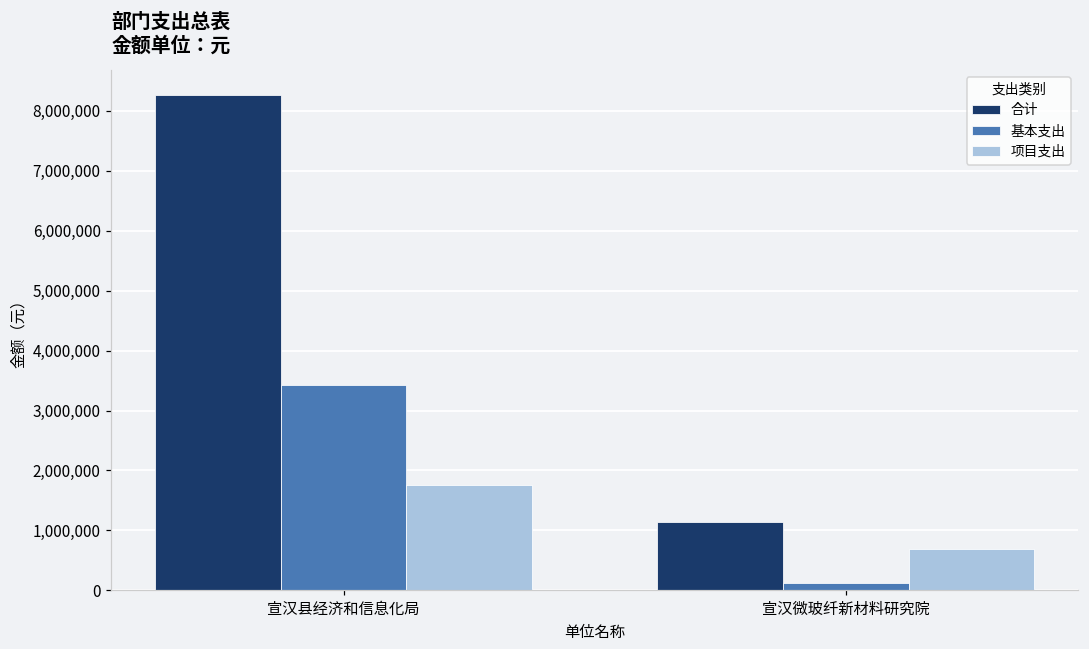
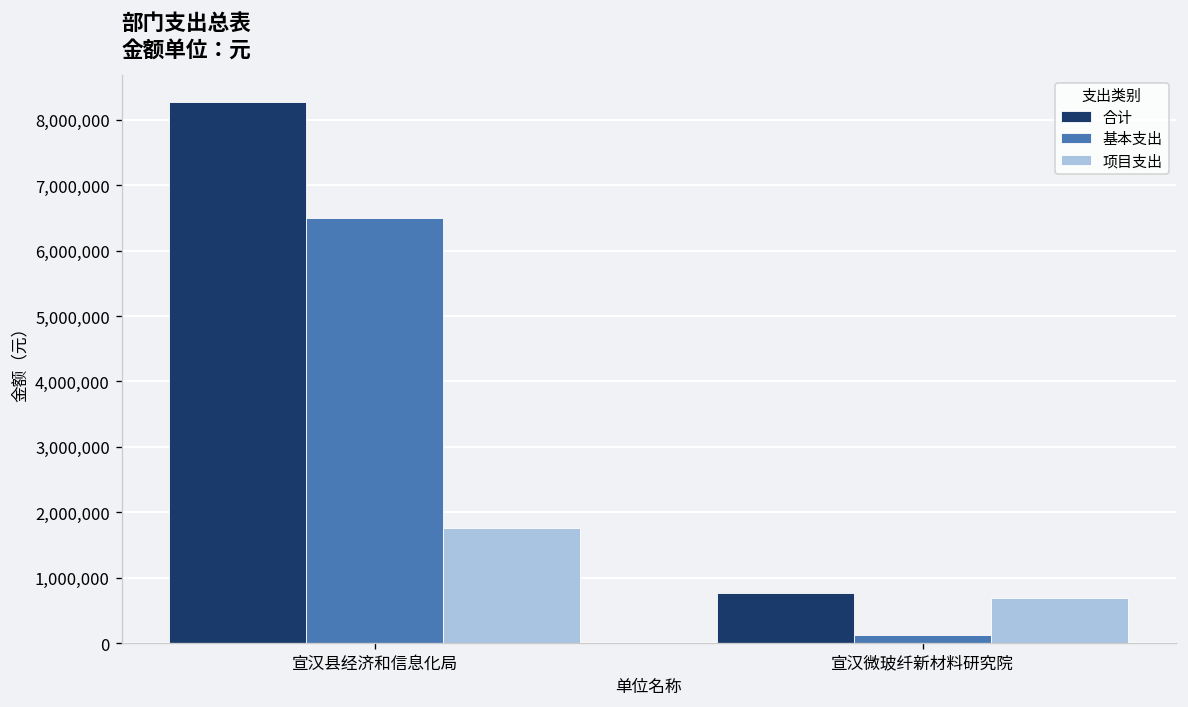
  {
    "合计": {
      "宣汉县经济和信息化局": "8,300,000",
-     "宣汉微玻纤新材料研究院": "1,100,000"
+     "宣汉微玻纤新材料研究院": "800,000"
    },
    "基本支出": {
-     "宣汉县经济和信息化局": "3,400,000",
+     "宣汉县经济和信息化局": "6,500,000",
      "宣汉微玻纤新材料研究院": "100,000"
    },
    "项目支出": {
      "宣汉县经济和信息化局": "1,800,000",
      "宣汉微玻纤新材料研究院": "700,000"
    }
  }
